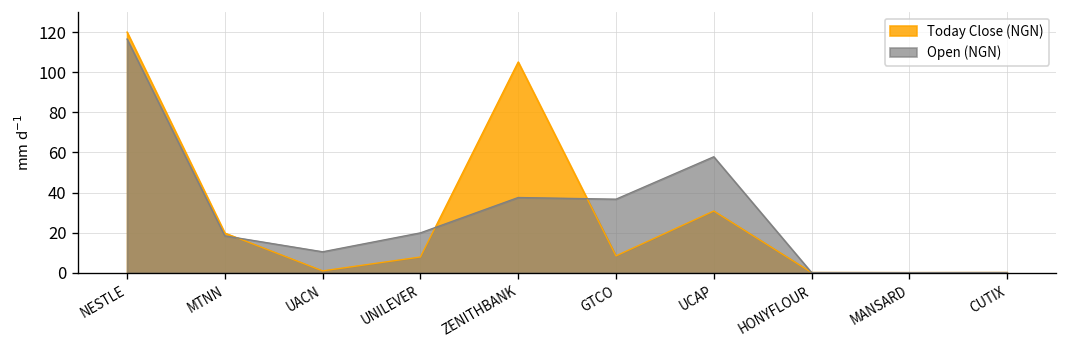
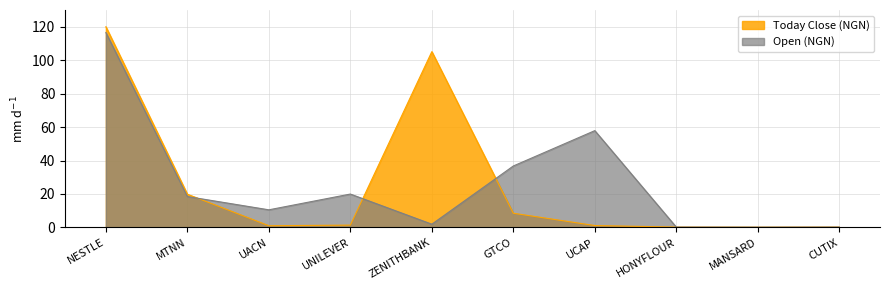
  {
    "Today Close (NGN)": {
      "NESTLE": 120,
      "UACN": 1,
-     "UNILEVER": 8,
+     "UNILEVER": 1,
      "ZENITHBANK": 105,
      "GTCO": 8,
-     "UCAP": 31
+     "UCAP": 1
    },
    "Open (NGN)": {
      "NESTLE": 117,
      "UACN": 11,
      "UNILEVER": 20,
-     "ZENITHBANK": 38,
+     "ZENITHBANK": 2,
      "GTCO": 37,
      "UCAP": 58
    }
  }
